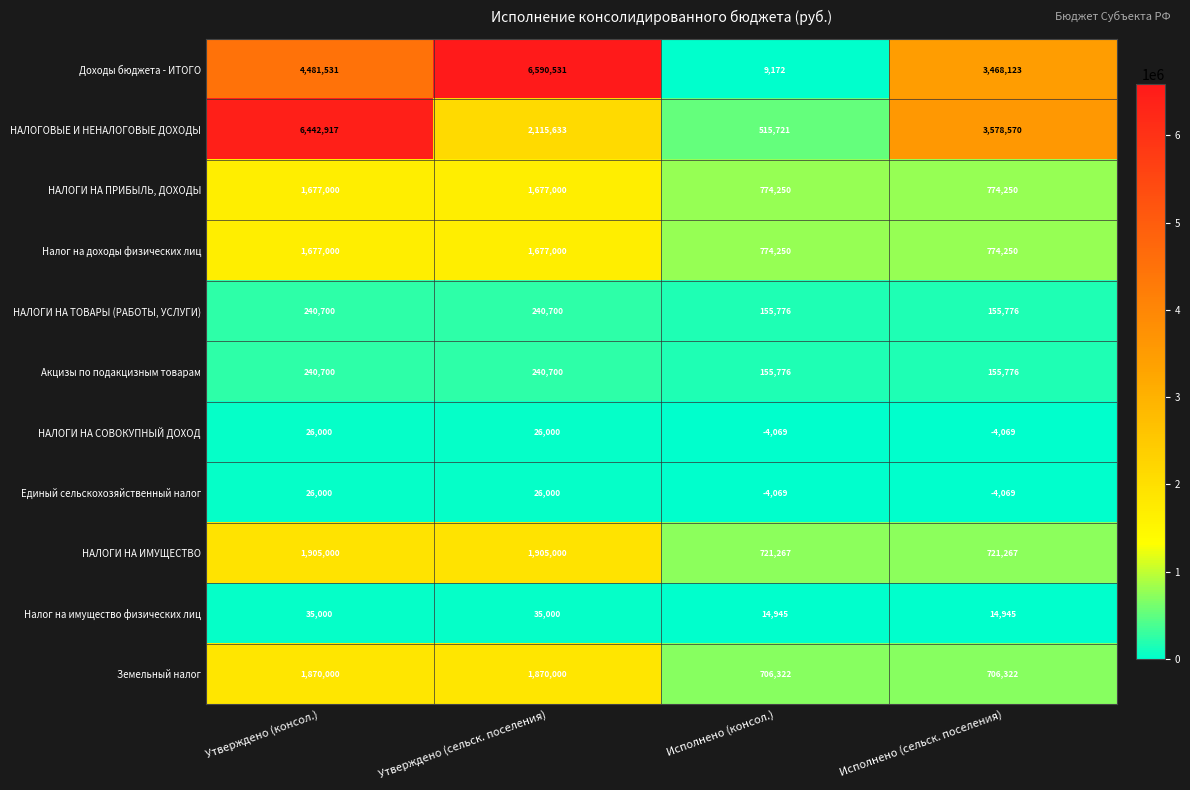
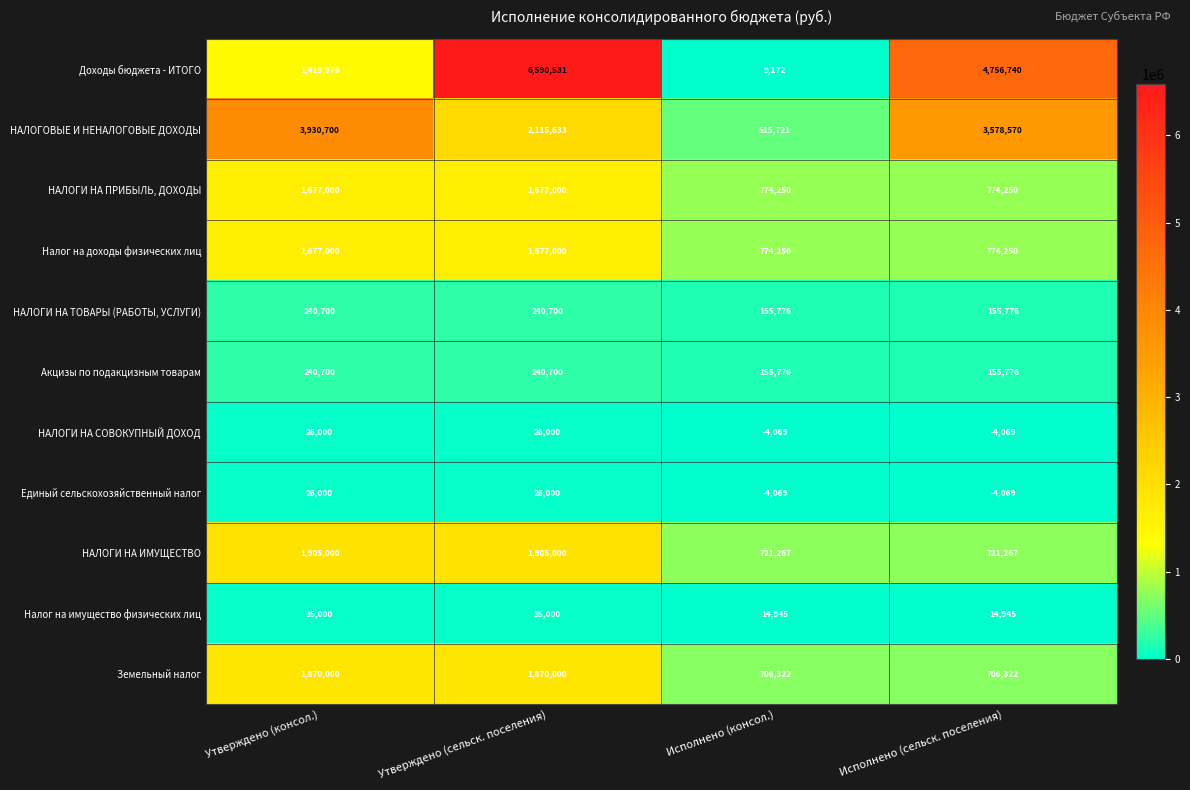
  {
    "Доходы бюджета - ИТОГО": {
-     "Утверждено (консол.)": "4,481,531",
+     "Утверждено (консол.)": "1,419,976",
      "Утверждено (сельск. поселения)": "6,590,531",
      "Исполнено (консол.)": "9,172",
-     "Исполнено (сельск. поселения)": "3,468,123"
+     "Исполнено (сельск. поселения)": "4,756,740"
    },
    "НАЛОГОВЫЕ И НЕНАЛОГОВЫЕ ДОХОДЫ": {
-     "Утверждено (консол.)": "6,442,917",
+     "Утверждено (консол.)": "3,930,700",
      "Утверждено (сельск. поселения)": "2,115,633",
      "Исполнено (консол.)": "515,721",
      "Исполнено (сельск. поселения)": "3,578,570"
    },
    "НАЛОГИ НА ПРИБЫЛЬ, ДОХОДЫ": {
      "Утверждено (консол.)": "1,677,000",
      "Утверждено (сельск. поселения)": "1,677,000",
      "Исполнено (консол.)": "774,250",
      "Исполнено (сельск. поселения)": "774,250"
    },
    "Налог на доходы физических лиц": {
      "Утверждено (консол.)": "1,677,000",
      "Утверждено (сельск. поселения)": "1,677,000",
      "Исполнено (консол.)": "774,250",
      "Исполнено (сельск. поселения)": "774,250"
    },
    "НАЛОГИ НА ТОВАРЫ (РАБОТЫ, УСЛУГИ)": {
      "Утверждено (консол.)": "240,700",
      "Утверждено (сельск. поселения)": "240,700",
      "Исполнено (консол.)": "155,776",
      "Исполнено (сельск. поселения)": "155,776"
    },
    "Акцизы по подакцизным товарам": {
      "Утверждено (консол.)": "240,700",
      "Утверждено (сельск. поселения)": "240,700",
      "Исполнено (консол.)": "155,776",
      "Исполнено (сельск. поселения)": "155,776"
    },
    "НАЛОГИ НА СОВОКУПНЫЙ ДОХОД": {
      "Утверждено (консол.)": "26,000",
      "Утверждено (сельск. поселения)": "26,000",
      "Исполнено (консол.)": "-4,069",
      "Исполнено (сельск. поселения)": "-4,069"
    },
    "Единый сельскохозяйственный налог": {
      "Утверждено (консол.)": "26,000",
      "Утверждено (сельск. поселения)": "26,000",
      "Исполнено (консол.)": "-4,069",
      "Исполнено (сельск. поселения)": "-4,069"
    },
    "НАЛОГИ НА ИМУЩЕСТВО": {
      "Утверждено (консол.)": "1,905,000",
      "Утверждено (сельск. поселения)": "1,905,000",
      "Исполнено (консол.)": "721,267",
      "Исполнено (сельск. поселения)": "721,267"
    },
    "Налог на имущество физических лиц": {
      "Утверждено (консол.)": "35,000",
      "Утверждено (сельск. поселения)": "35,000",
      "Исполнено (консол.)": "14,945",
      "Исполнено (сельск. поселения)": "14,945"
    },
    "Земельный налог": {
      "Утверждено (консол.)": "1,870,000",
      "Утверждено (сельск. поселения)": "1,870,000",
      "Исполнено (консол.)": "706,322",
      "Исполнено (сельск. поселения)": "706,322"
    }
  }
